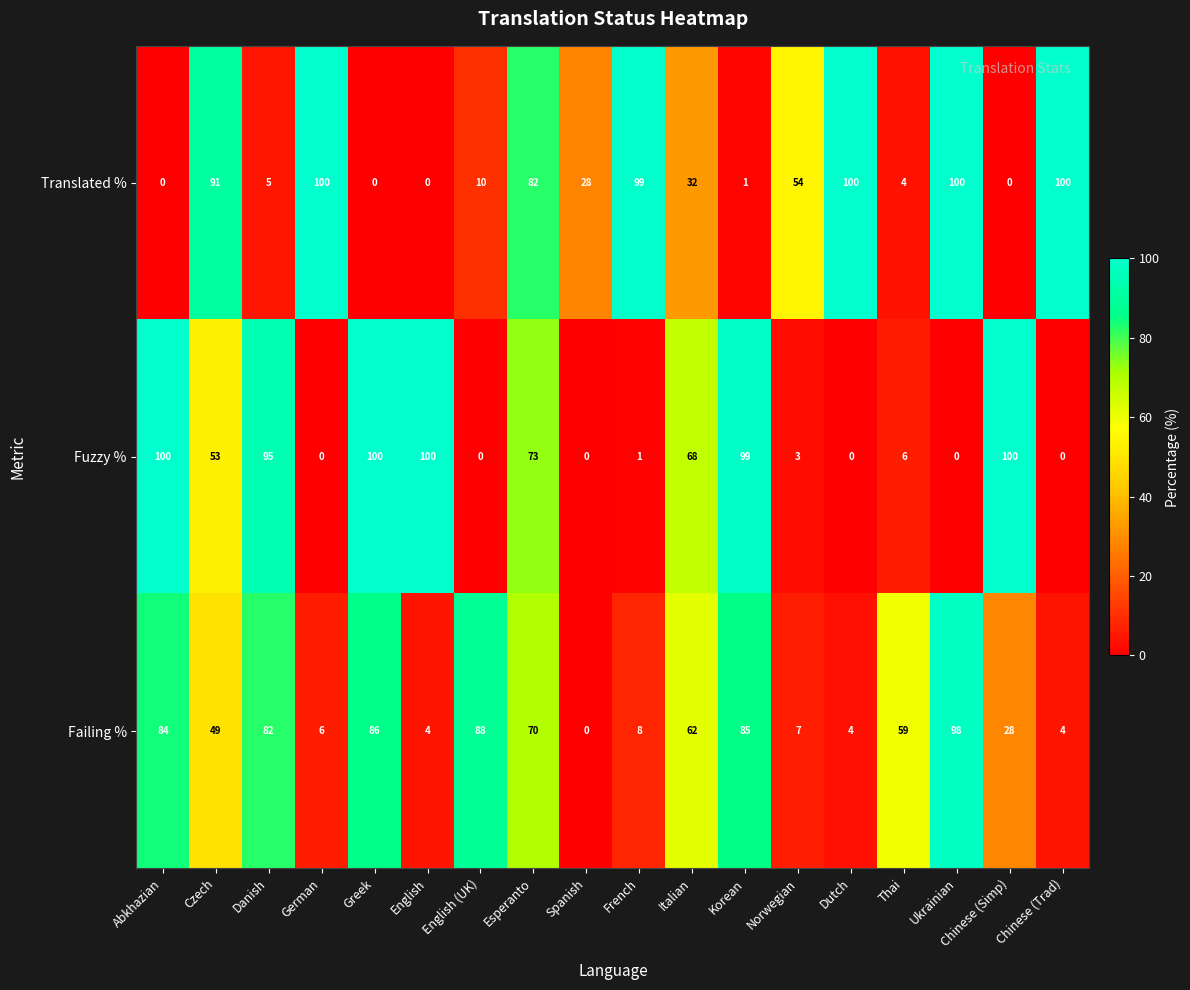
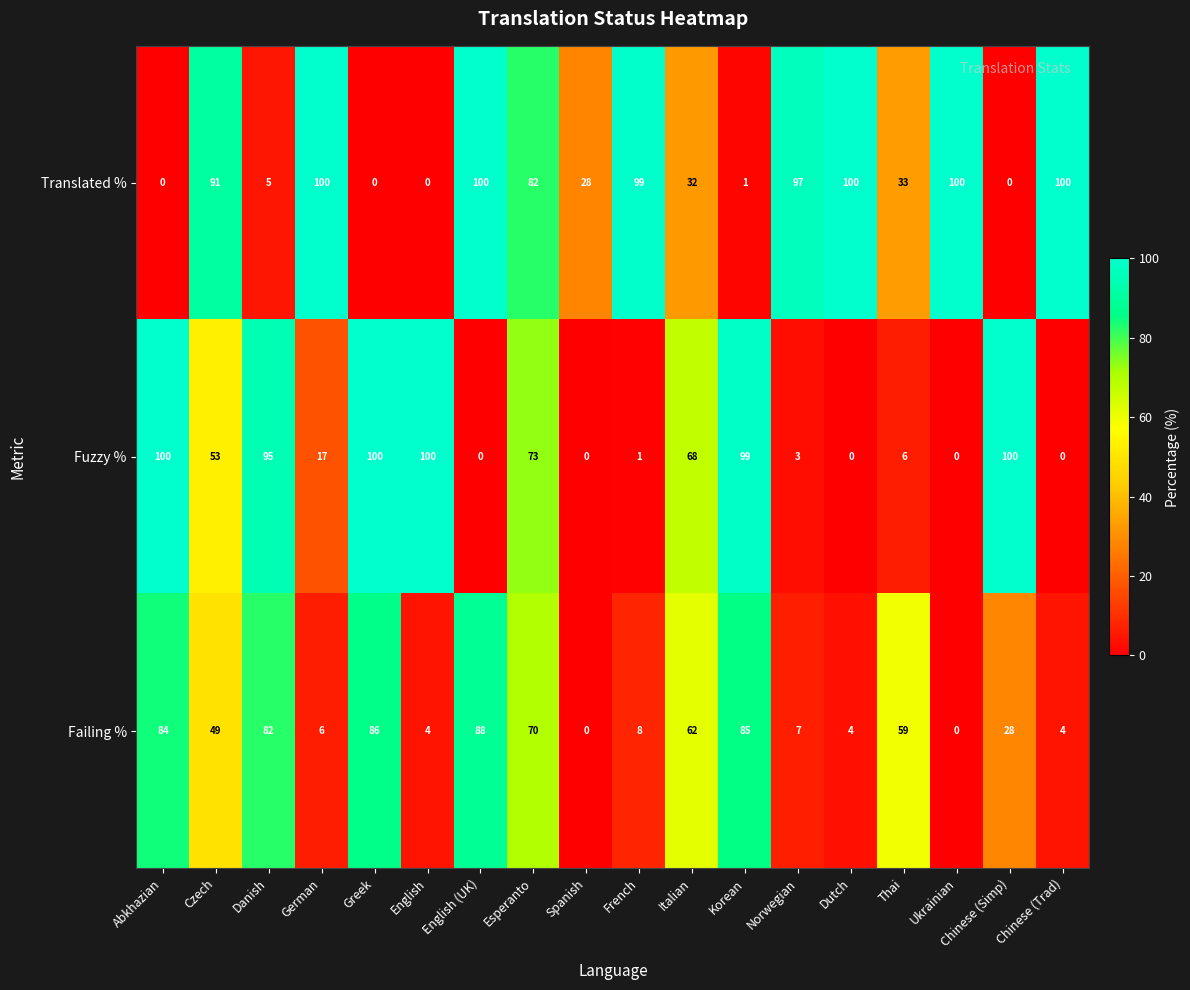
  {
    "Translated %": {
      "Abkhazian": 0,
      "Czech": 91,
      "Danish": 5,
      "German": 100,
      "Greek": 0,
      "English": 0,
-     "English (UK)": 10,
+     "English (UK)": 100,
      "Esperanto": 82,
      "Spanish": 28,
      "French": 99,
      "Italian": 32,
      "Korean": 1,
-     "Norwegian": 54,
+     "Norwegian": 97,
      "Dutch": 100,
-     "Thai": 4,
+     "Thai": 33,
      "Ukrainian": 100,
      "Chinese (Trad)": 100
    },
    "Fuzzy %": {
      "Abkhazian": 100,
      "Czech": 53,
      "Danish": 95,
-     "German": 0,
+     "German": 17,
      "Greek": 100,
      "English": 100,
      "English (UK)": 0,
      "Esperanto": 73,
      "Spanish": 0,
      "French": 1,
      "Italian": 68,
      "Korean": 99,
      "Norwegian": 3,
      "Dutch": 0,
      "Thai": 6,
      "Ukrainian": 0,
      "Chinese (Simp)": 100,
      "Chinese (Trad)": 0
    },
    "Failing %": {
      "Abkhazian": 84,
      "Czech": 49,
      "Danish": 82,
      "German": 6,
      "Greek": 86,
      "English": 4,
      "English (UK)": 88,
      "Esperanto": 70,
      "Spanish": 0,
      "French": 8,
      "Italian": 62,
      "Korean": 85,
      "Norwegian": 7,
      "Dutch": 4,
      "Thai": 59,
-     "Ukrainian": 98,
+     "Ukrainian": 0,
      "Chinese (Simp)": 28,
      "Chinese (Trad)": 4
    }
  }
